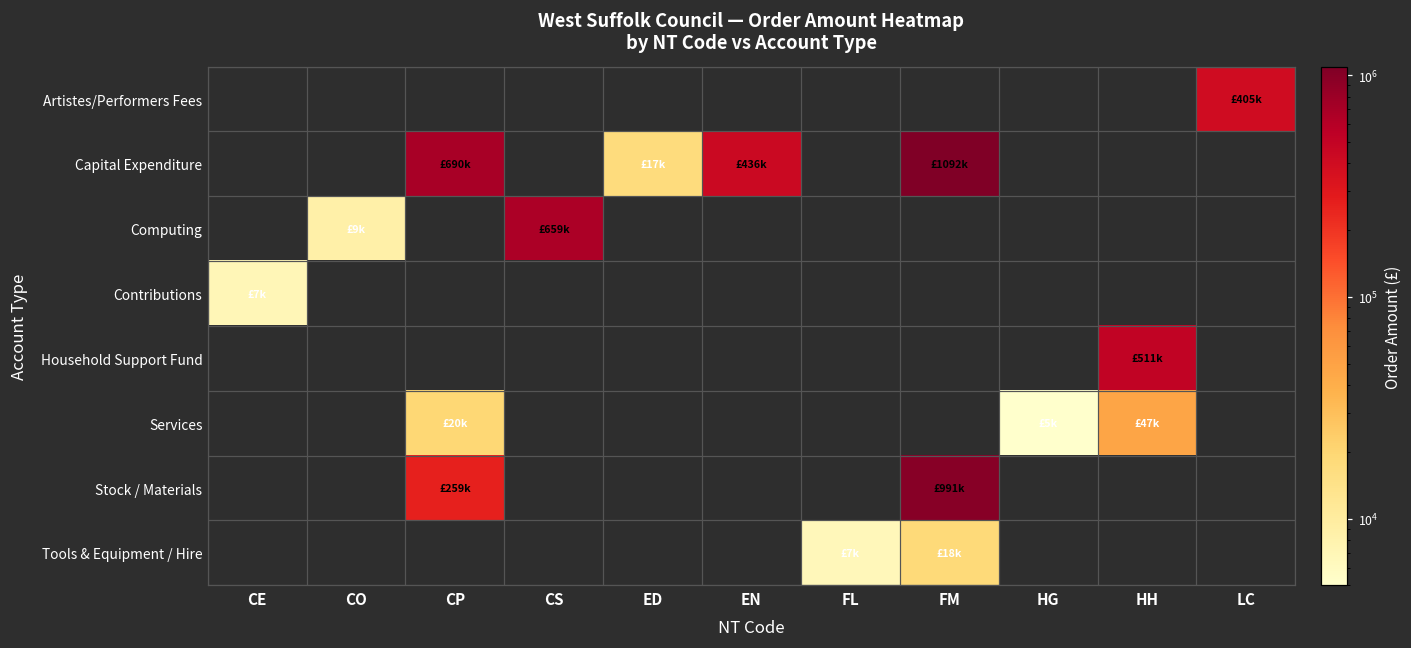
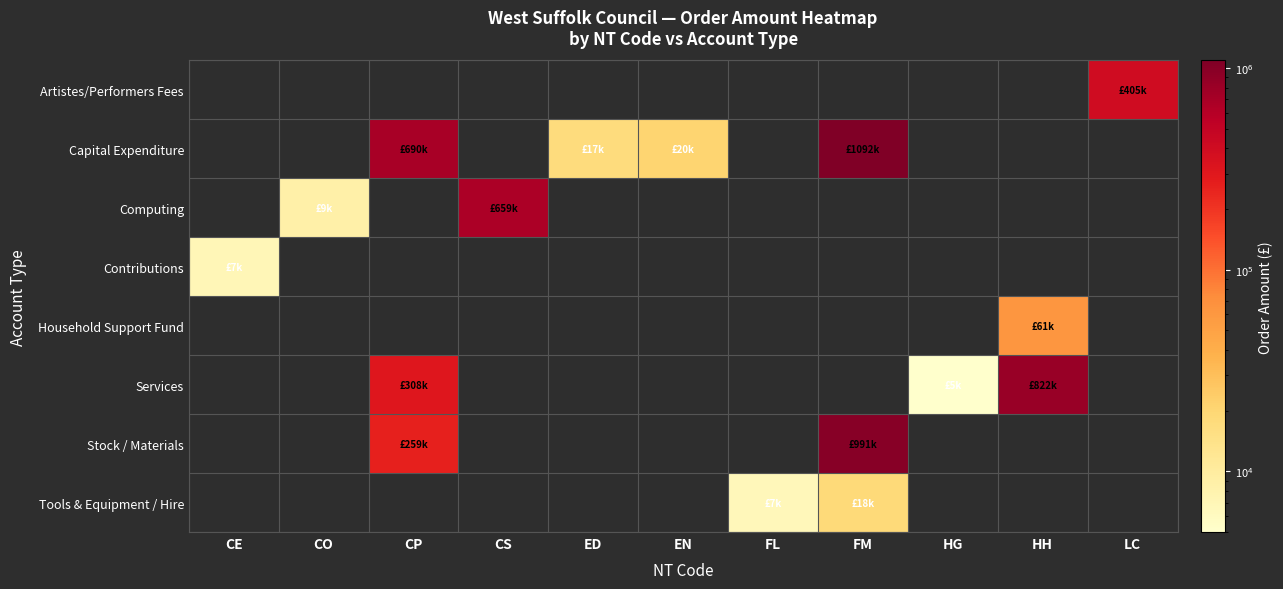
  {
    "Artistes/Performers Fees": {
      "LC": "£405k"
    },
    "Capital Expenditure": {
      "CP": "£690k",
      "ED": "£17k",
-     "EN": "£436k",
+     "EN": "£20k",
      "FM": "£1092k"
    },
    "Computing": {
      "CO": "£9k",
      "CS": "£659k"
    },
    "Contributions": {
      "CE": "£7k"
    },
    "Household Support Fund": {
-     "HH": "£511k"
+     "HH": "£61k"
    },
    "Services": {
-     "CP": "£20k",
+     "CP": "£308k",
      "HG": "£5k",
-     "HH": "£47k"
+     "HH": "£822k"
    },
    "Stock / Materials": {
      "CP": "£259k",
      "FM": "£991k"
    },
    "Tools & Equipment / Hire": {
      "FL": "£7k",
      "FM": "£18k"
    }
  }
